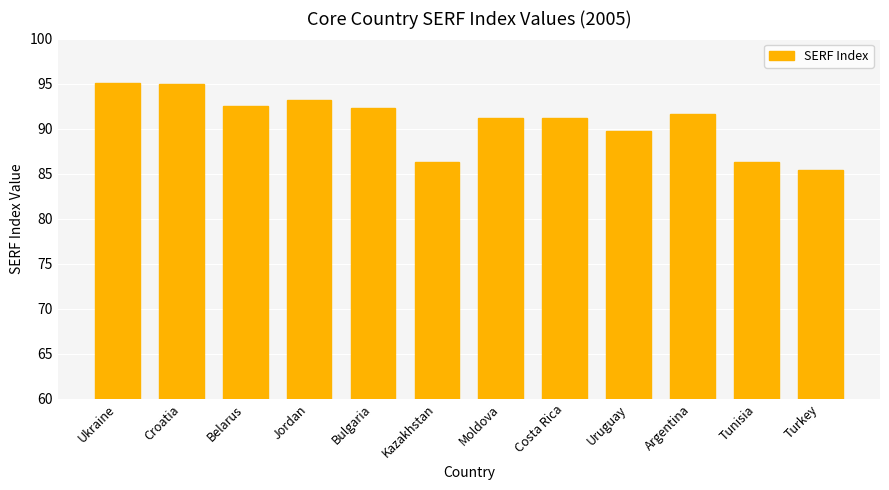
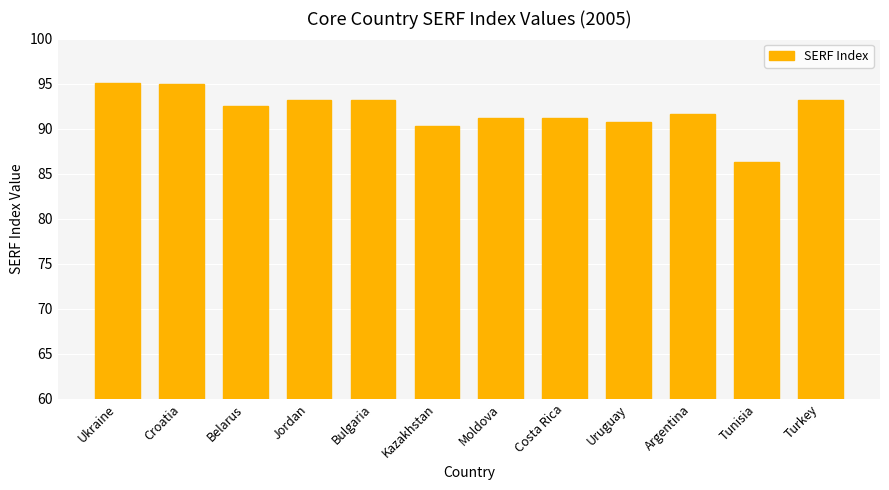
  {
    "Ukraine": 95,
    "Croatia": 95,
    "Belarus": 92,
    "Jordan": 93,
-   "Bulgaria": 92,
-   "Kazakhstan": 86,
+   "Bulgaria": 93,
+   "Kazakhstan": 90,
    "Moldova": 91,
    "Costa Rica": 91,
-   "Uruguay": 90,
+   "Uruguay": 91,
    "Argentina": 92,
    "Tunisia": 86,
-   "Turkey": 85
+   "Turkey": 93
  }
